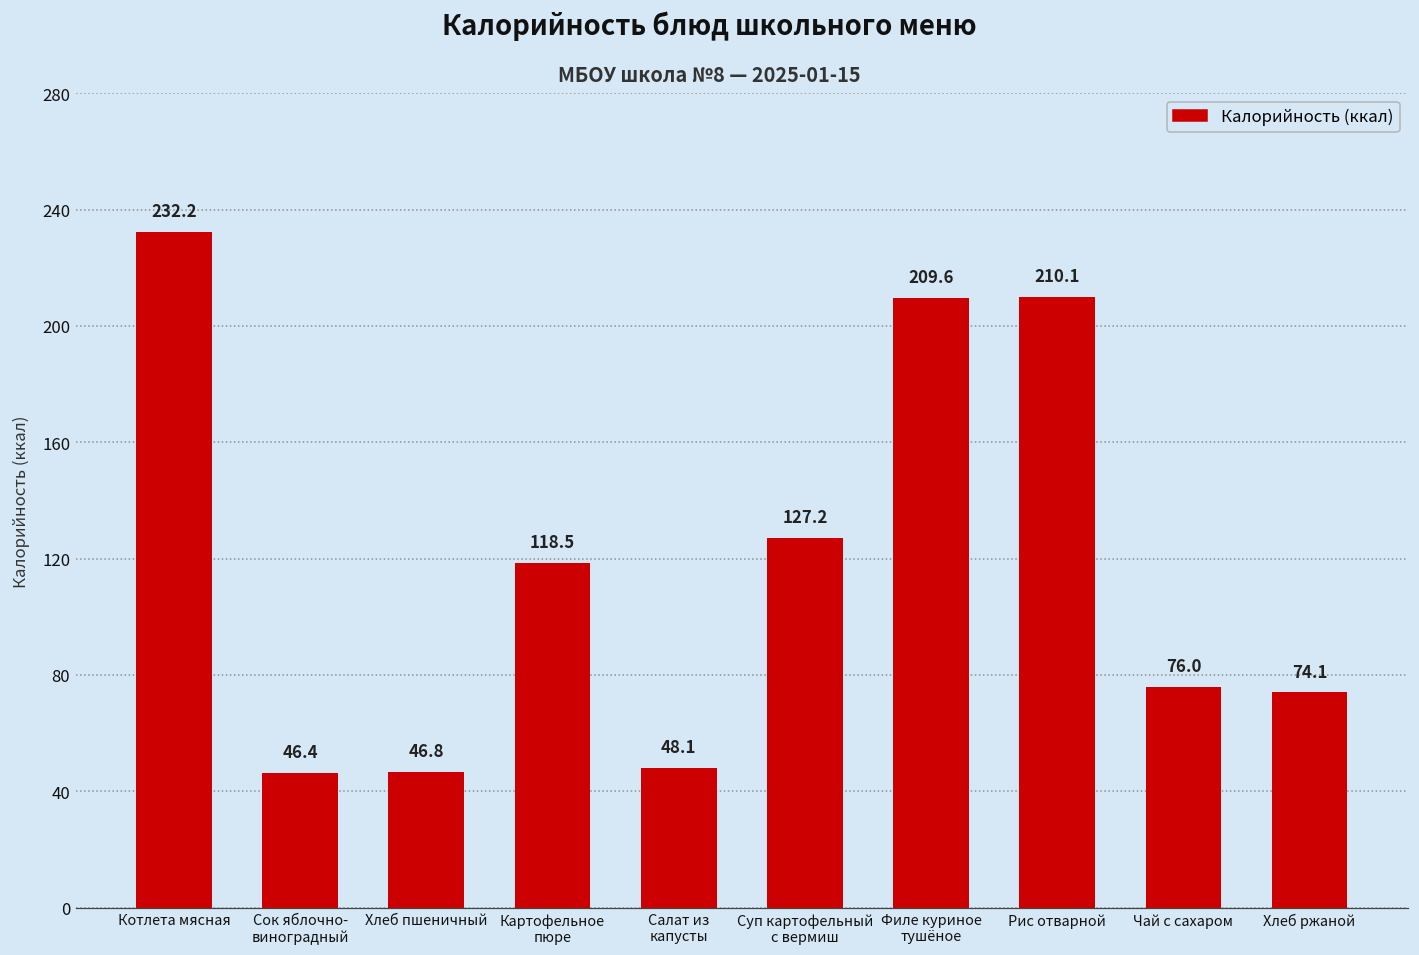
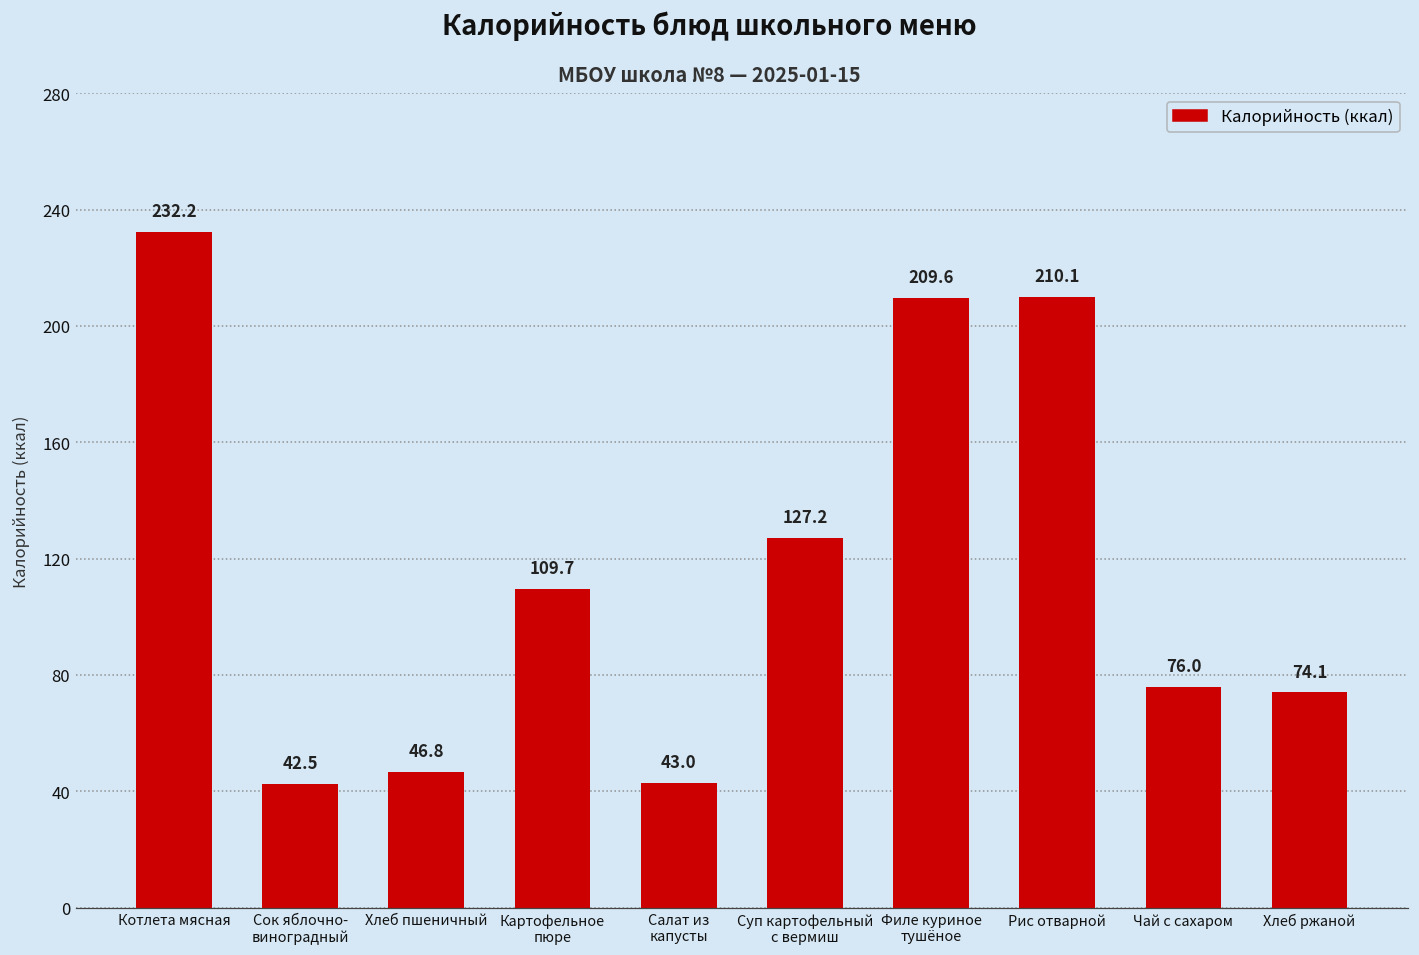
  {
    "Котлета мясная": 232.2,
-   "Сок яблочно- виноградный": 46.4,
+   "Сок яблочно- виноградный": 42.5,
    "Хлеб пшеничный": 46.8,
-   "Картофельное пюре": 118.5,
-   "Салат из капусты": 48.1,
+   "Картофельное пюре": 109.7,
+   "Салат из капусты": 43.0,
    "Суп картофельный с вермиш": 127.2,
    "Филе куриное тушёное": 209.6,
    "Рис отварной": 210.1,
    "Чай с сахаром": 76.0,
    "Хлеб ржаной": 74.1
  }
